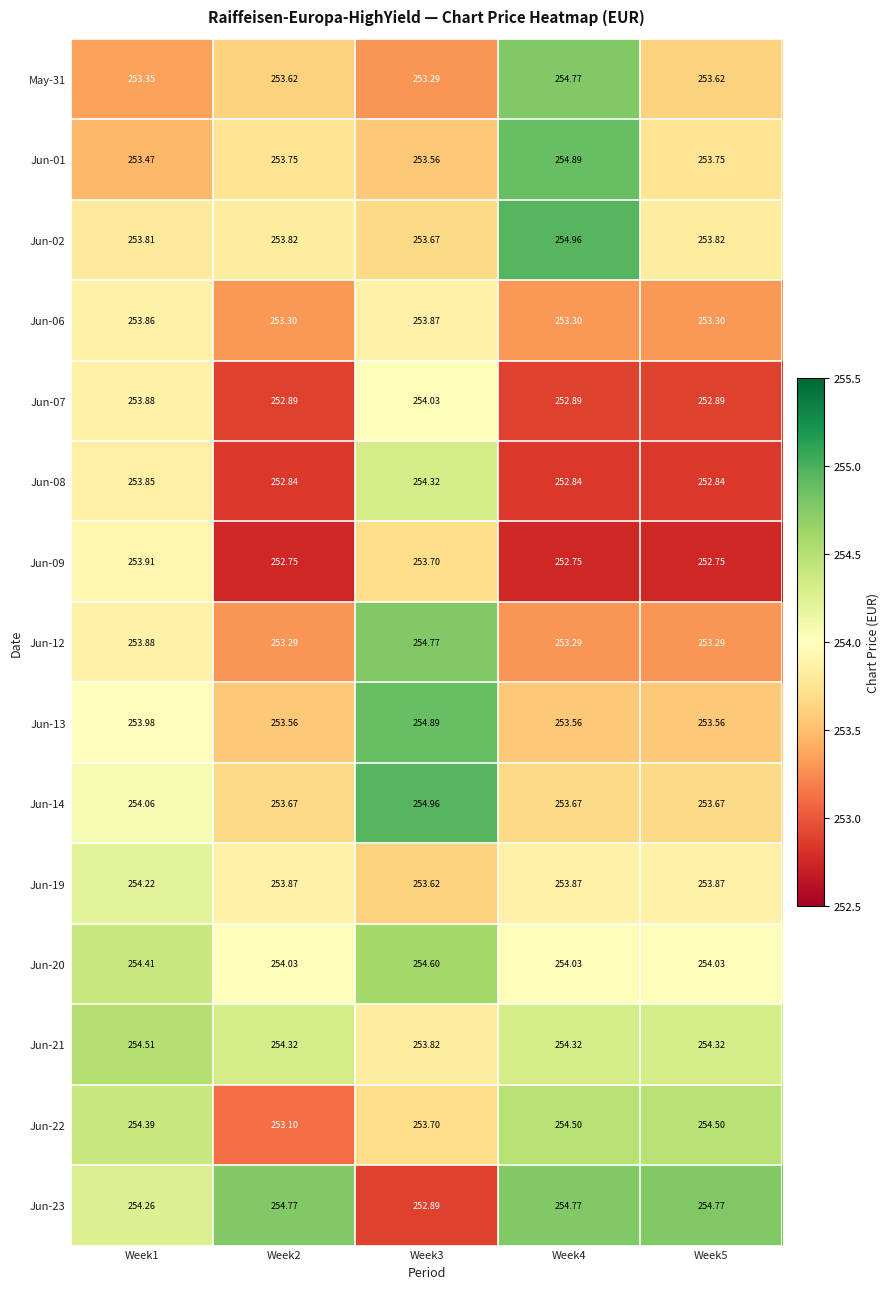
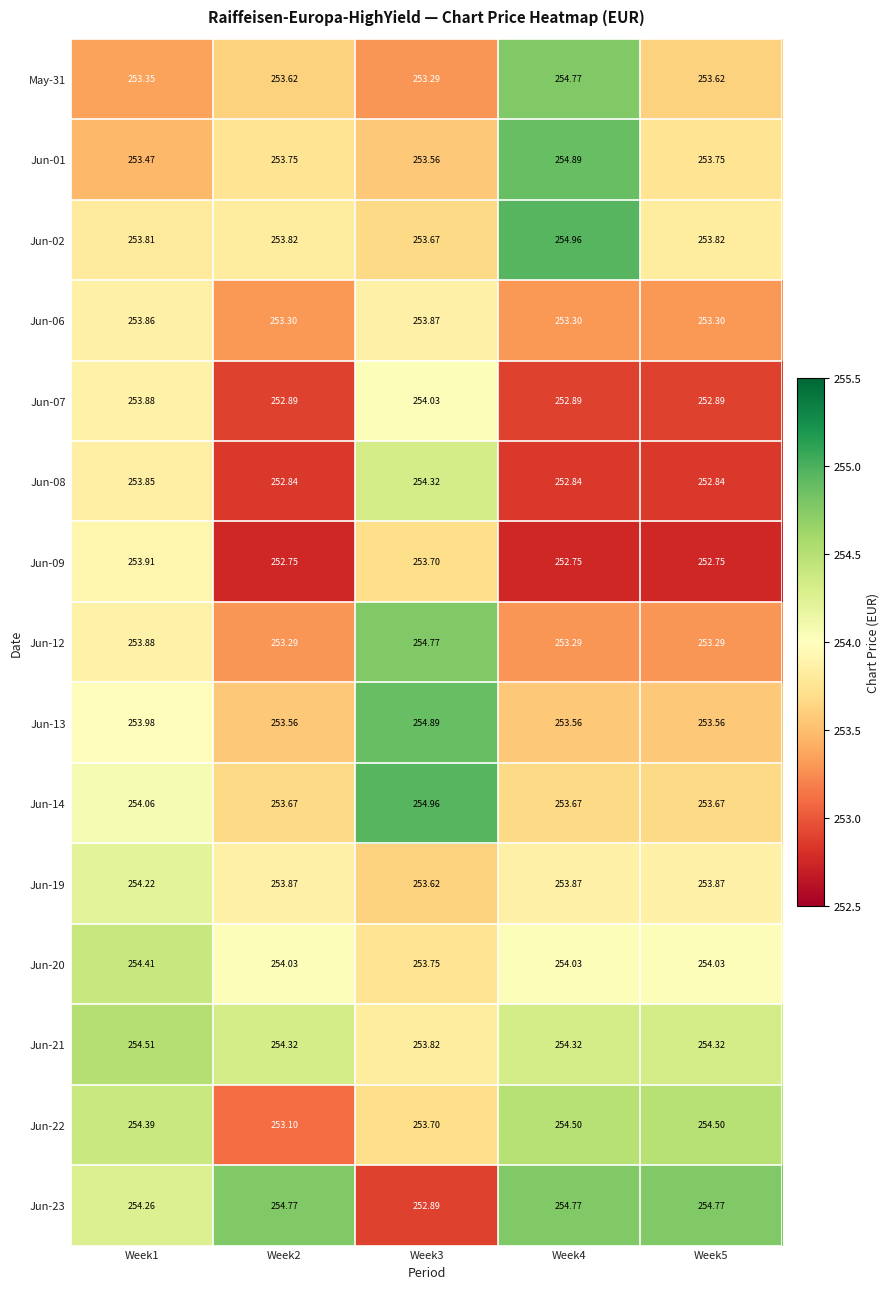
  {
    "May-31": {
      "Week1": 253.35,
      "Week2": 253.62,
      "Week3": 253.29,
      "Week4": 254.77,
      "Week5": 253.62
    },
    "Jun-01": {
      "Week1": 253.47,
      "Week2": 253.75,
      "Week3": 253.56,
      "Week4": 254.89,
      "Week5": 253.75
    },
    "Jun-02": {
      "Week1": 253.81,
      "Week2": 253.82,
      "Week3": 253.67,
      "Week4": 254.96,
      "Week5": 253.82
    },
    "Jun-06": {
      "Week1": 253.86,
      "Week2": 253.30,
      "Week3": 253.87,
      "Week4": 253.30,
      "Week5": 253.30
    },
    "Jun-07": {
      "Week1": 253.88,
      "Week2": 252.89,
      "Week3": 254.03,
      "Week4": 252.89,
      "Week5": 252.89
    },
    "Jun-08": {
      "Week1": 253.85,
      "Week2": 252.84,
      "Week3": 254.32,
      "Week4": 252.84,
      "Week5": 252.84
    },
    "Jun-09": {
      "Week1": 253.91,
      "Week2": 252.75,
      "Week3": 253.70,
      "Week4": 252.75,
      "Week5": 252.75
    },
    "Jun-12": {
      "Week1": 253.88,
      "Week2": 253.29,
      "Week3": 254.77,
      "Week4": 253.29,
      "Week5": 253.29
    },
    "Jun-13": {
      "Week1": 253.98,
      "Week2": 253.56,
      "Week3": 254.89,
      "Week4": 253.56,
      "Week5": 253.56
    },
    "Jun-14": {
      "Week1": 254.06,
      "Week2": 253.67,
      "Week3": 254.96,
      "Week4": 253.67,
      "Week5": 253.67
    },
    "Jun-19": {
      "Week1": 254.22,
      "Week2": 253.87,
      "Week3": 253.62,
      "Week4": 253.87,
      "Week5": 253.87
    },
    "Jun-20": {
      "Week1": 254.41,
      "Week2": 254.03,
-     "Week3": 254.60,
+     "Week3": 253.75,
      "Week4": 254.03,
      "Week5": 254.03
    },
    "Jun-21": {
      "Week1": 254.51,
      "Week2": 254.32,
      "Week3": 253.82,
      "Week4": 254.32,
      "Week5": 254.32
    },
    "Jun-22": {
      "Week1": 254.39,
      "Week2": 253.10,
      "Week3": 253.70,
      "Week4": 254.50,
      "Week5": 254.50
    },
    "Jun-23": {
      "Week1": 254.26,
      "Week2": 254.77,
      "Week3": 252.89,
      "Week4": 254.77,
      "Week5": 254.77
    }
  }
